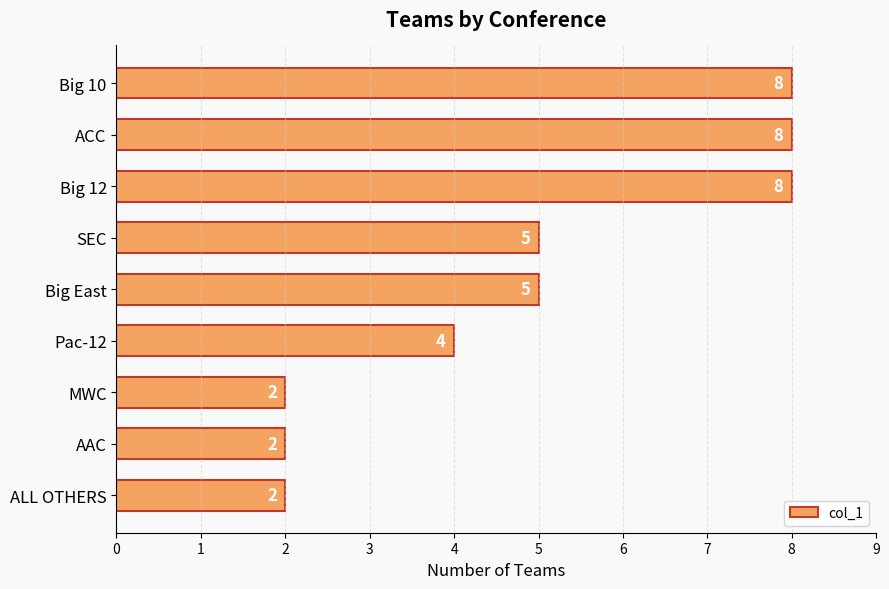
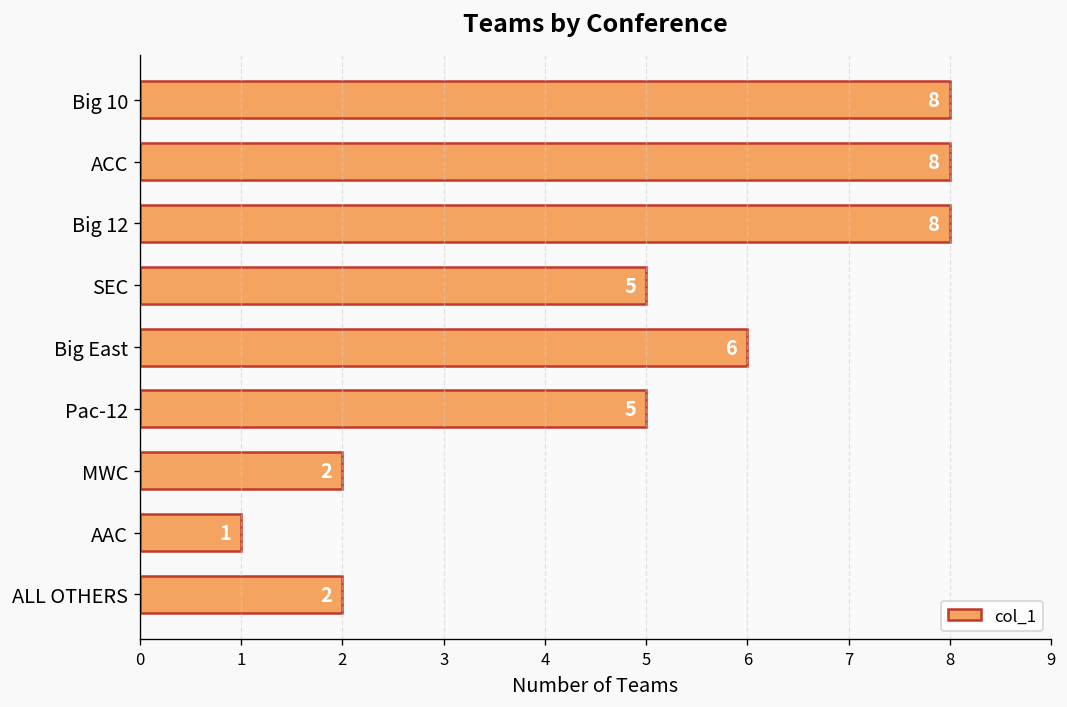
  {
    "Big 10": 8,
    "ACC": 8,
    "Big 12": 8,
    "SEC": 5,
-   "Big East": 5,
-   "Pac-12": 4,
+   "Big East": 6,
+   "Pac-12": 5,
    "MWC": 2,
-   "AAC": 2,
+   "AAC": 1,
    "ALL OTHERS": 2
  }
